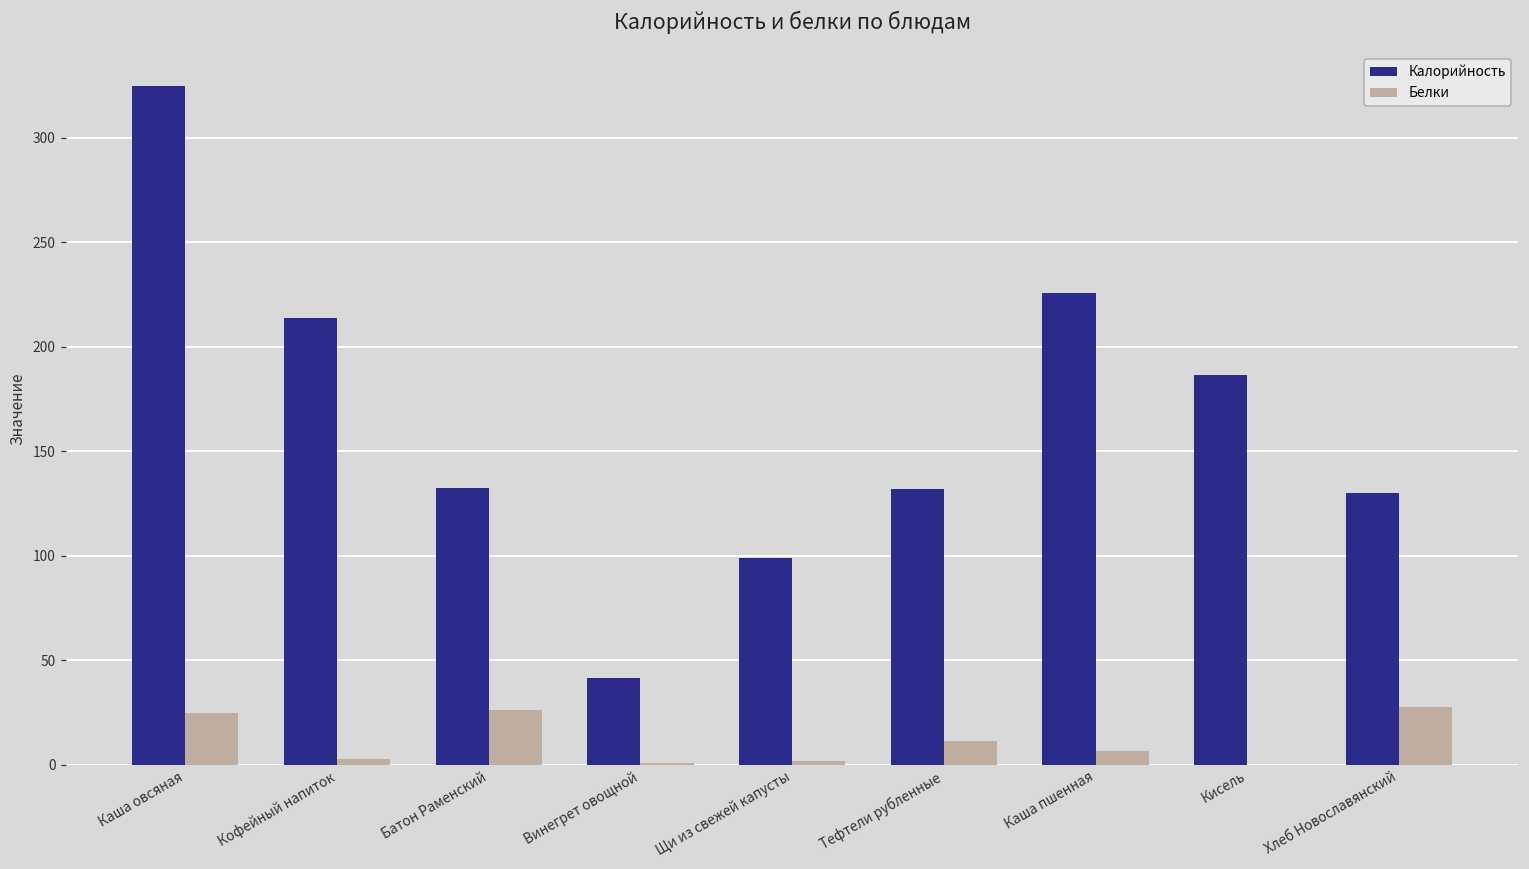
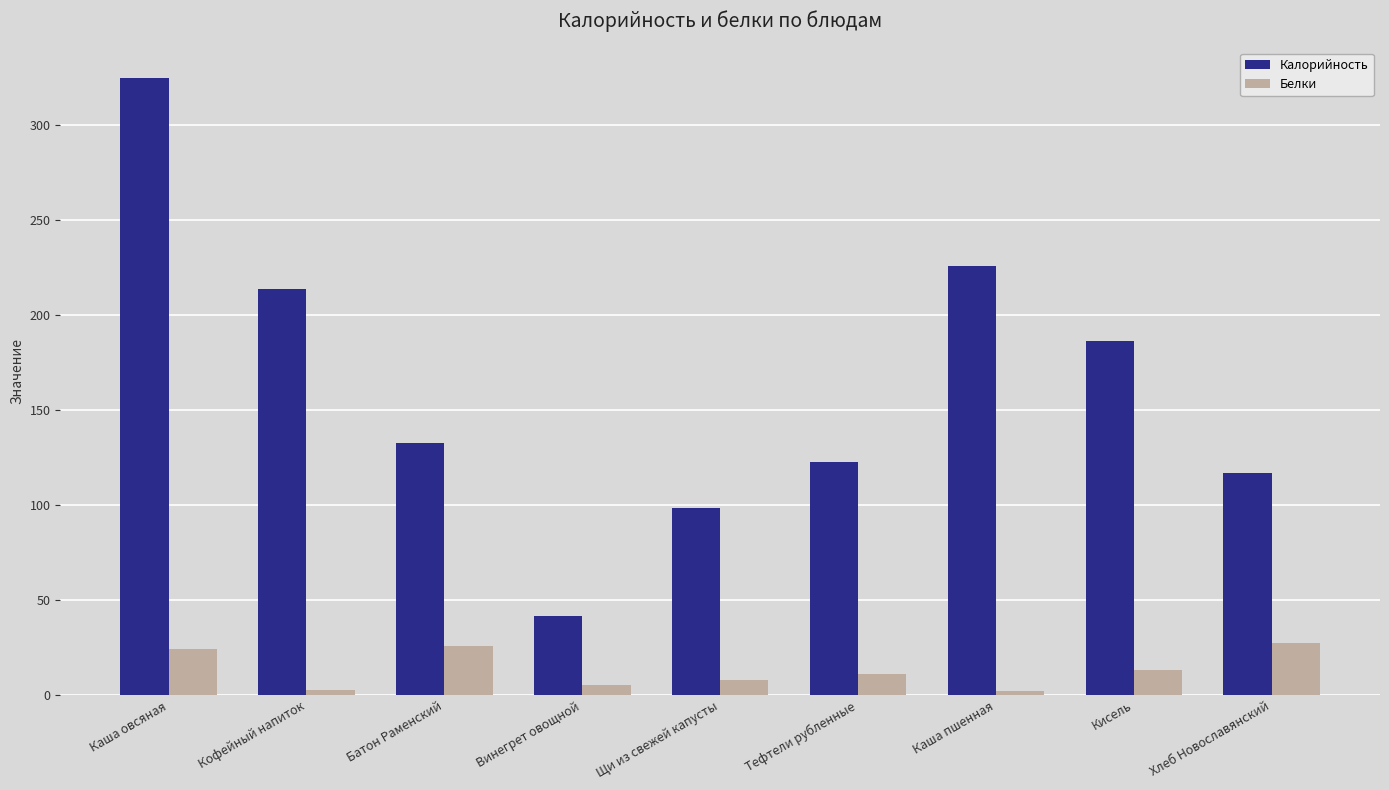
  {
    "Калорийность": {
      "Каша овсяная": 325,
      "Кофейный напиток": 214,
      "Батон Раменский": 133,
      "Винегрет овощной": 41,
      "Щи из свежей капусты": 99,
-     "Тефтели рубленные": 132,
+     "Тефтели рубленные": 123,
      "Каша пшенная": 226,
      "Кисель": 187,
-     "Хлеб Новославянский": 130
+     "Хлеб Новославянский": 117
    },
    "Белки": {
      "Каша овсяная": 25,
      "Кофейный напиток": 3,
      "Батон Раменский": 26,
-     "Винегрет овощной": 1,
-     "Щи из свежей капусты": 2,
+     "Винегрет овощной": 5,
+     "Щи из свежей капусты": 8,
      "Тефтели рубленные": 11,
-     "Каша пшенная": 6,
-     "Кисель": 0,
+     "Каша пшенная": 2,
+     "Кисель": 13,
      "Хлеб Новославянский": 28
    }
  }
